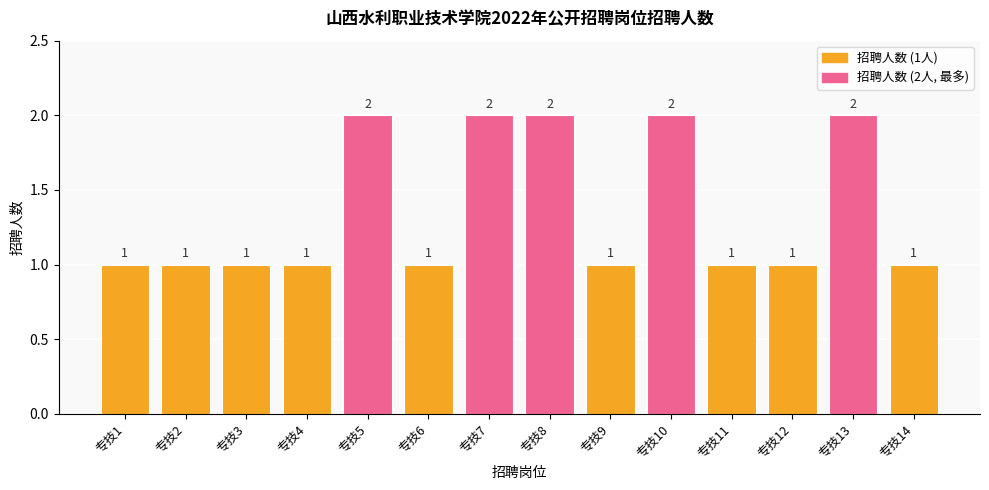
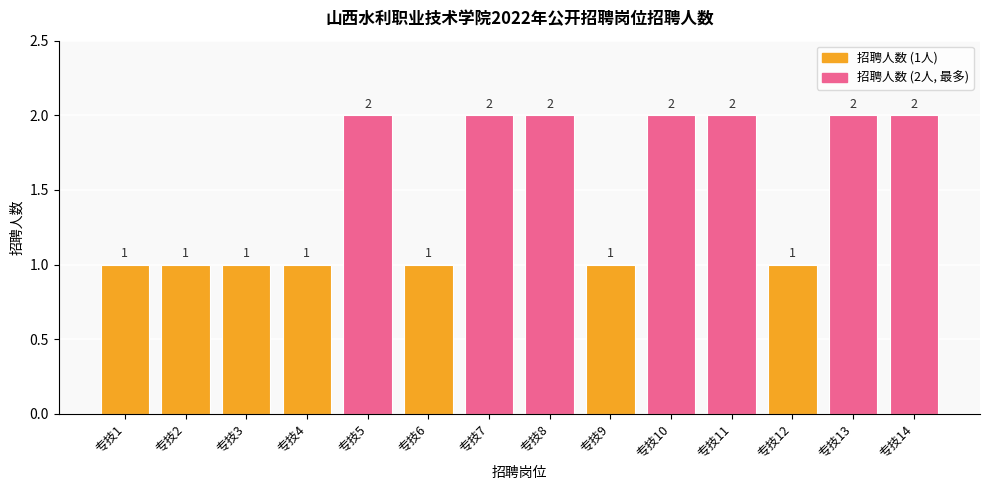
  {
    "专技1": 1,
    "专技2": 1,
    "专技3": 1,
    "专技4": 1,
    "专技5": 2,
    "专技6": 1,
    "专技7": 2,
    "专技8": 2,
    "专技9": 1,
    "专技10": 2,
-   "专技11": 1,
+   "专技11": 2,
    "专技12": 1,
    "专技13": 2,
-   "专技14": 1
+   "专技14": 2
  }
